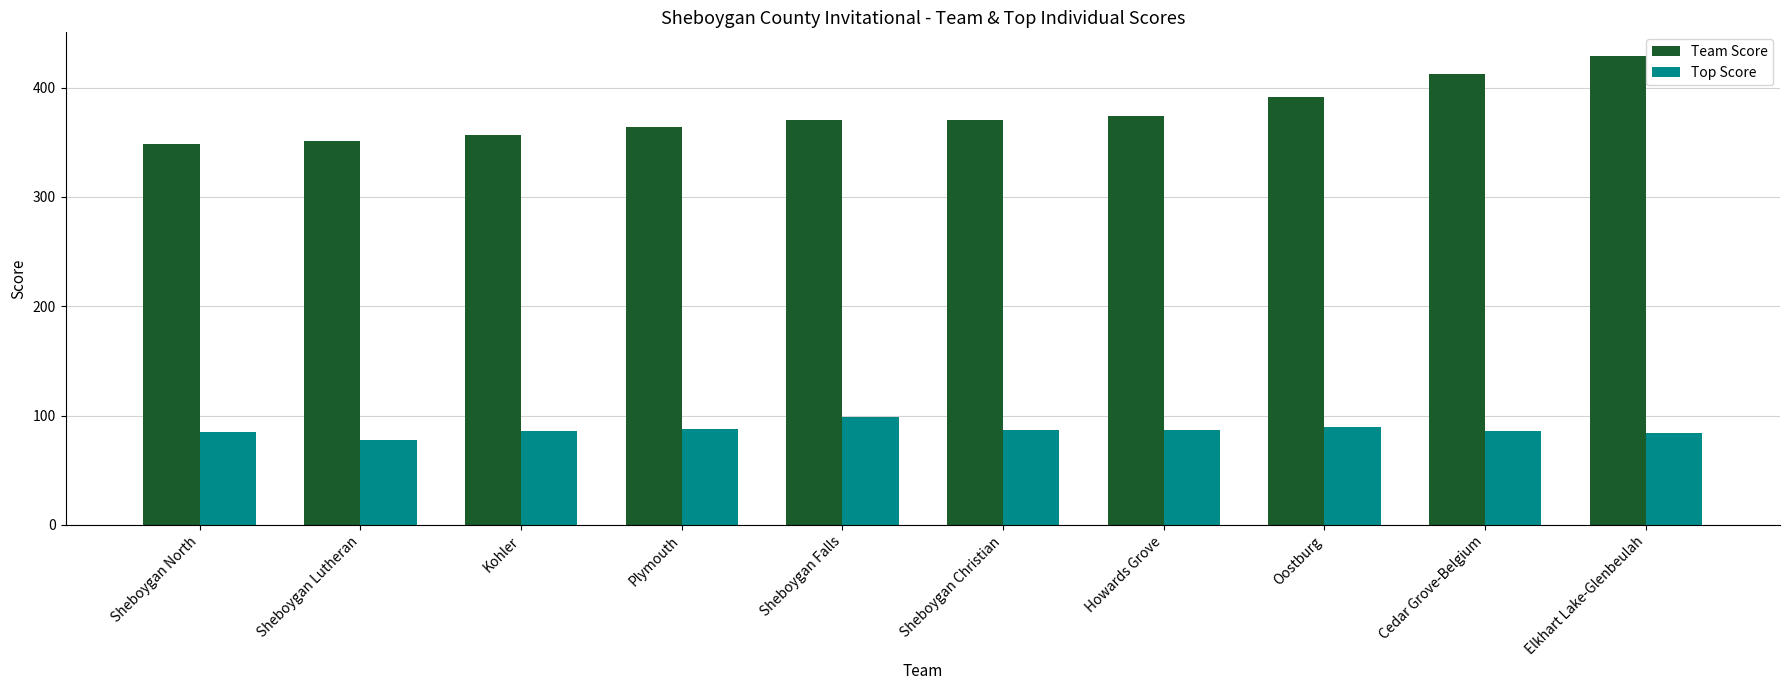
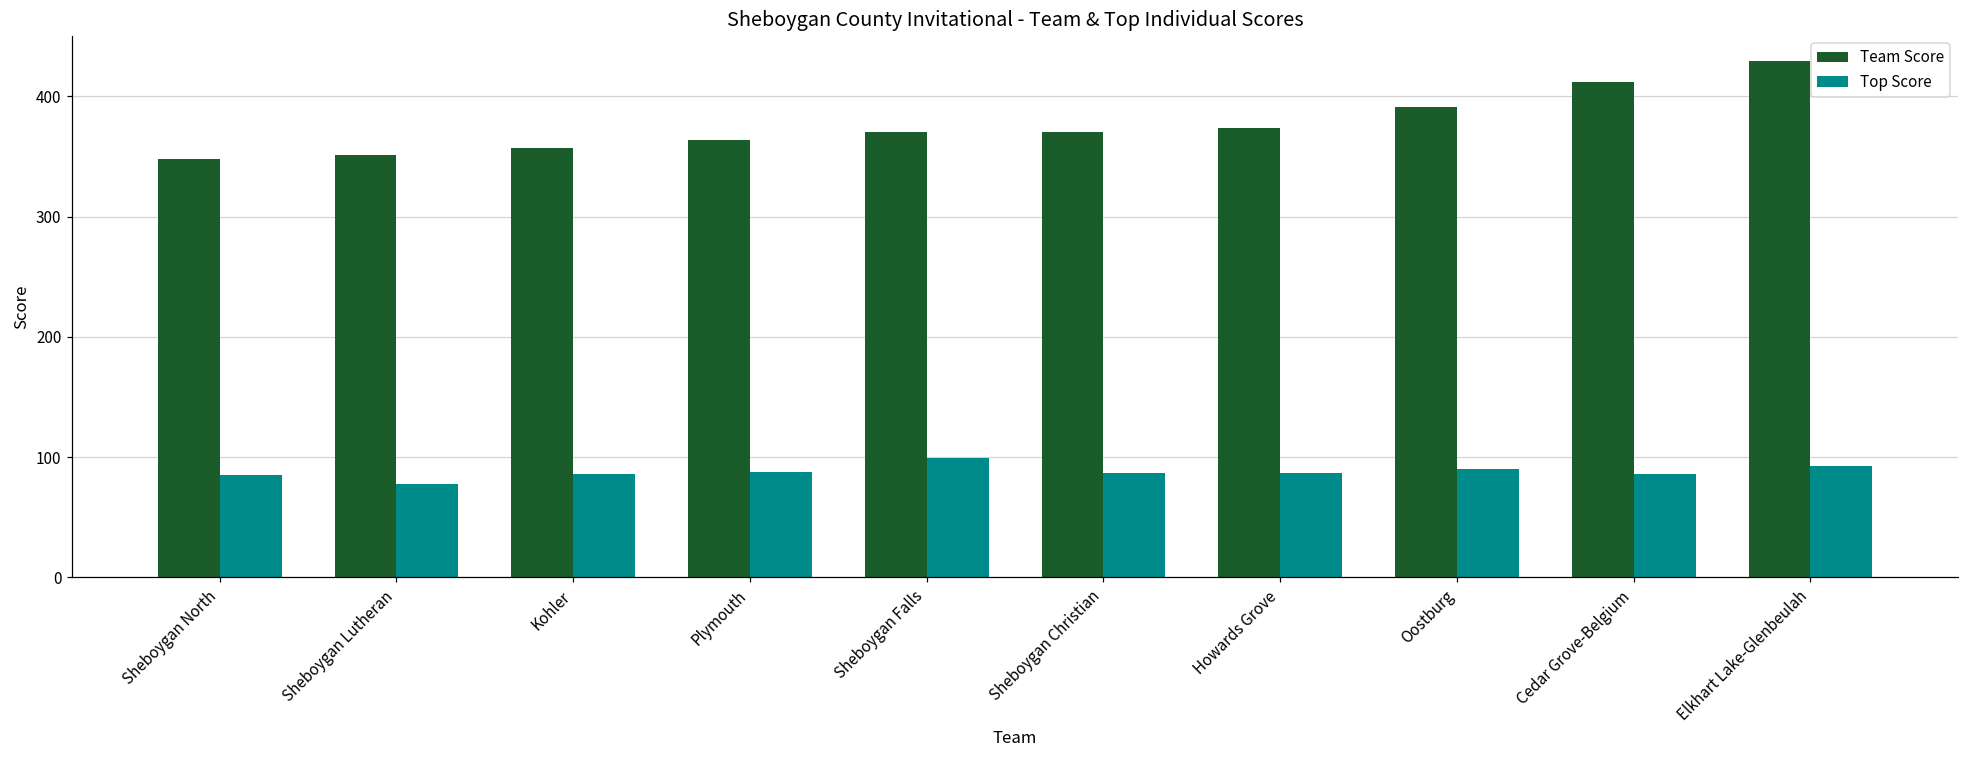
  {
    "Team Score": {
      "Sheboygan North": 348,
      "Sheboygan Lutheran": 351,
      "Kohler": 357,
      "Plymouth": 364,
      "Sheboygan Falls": 370,
      "Sheboygan Christian": 370,
      "Howards Grove": 374,
      "Oostburg": 391,
      "Cedar Grove-Belgium": 412,
      "Elkhart Lake-Glenbeulah": 429
    },
    "Top Score": {
      "Sheboygan North": 85,
      "Sheboygan Lutheran": 78,
      "Kohler": 86,
      "Plymouth": 88,
      "Sheboygan Falls": 99,
      "Sheboygan Christian": 87,
      "Howards Grove": 87,
      "Oostburg": 90,
      "Cedar Grove-Belgium": 86,
-     "Elkhart Lake-Glenbeulah": 84
+     "Elkhart Lake-Glenbeulah": 93
    }
  }
